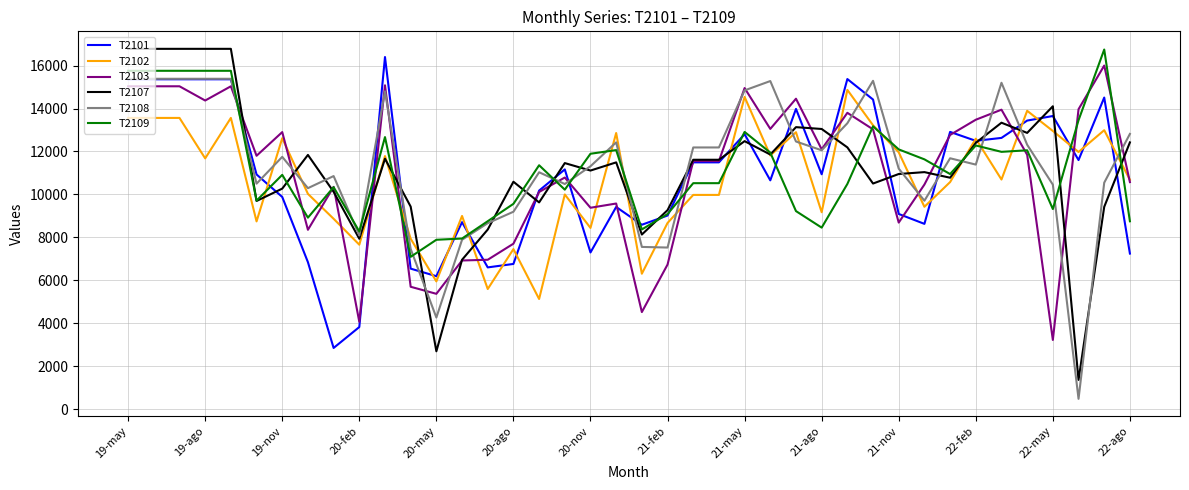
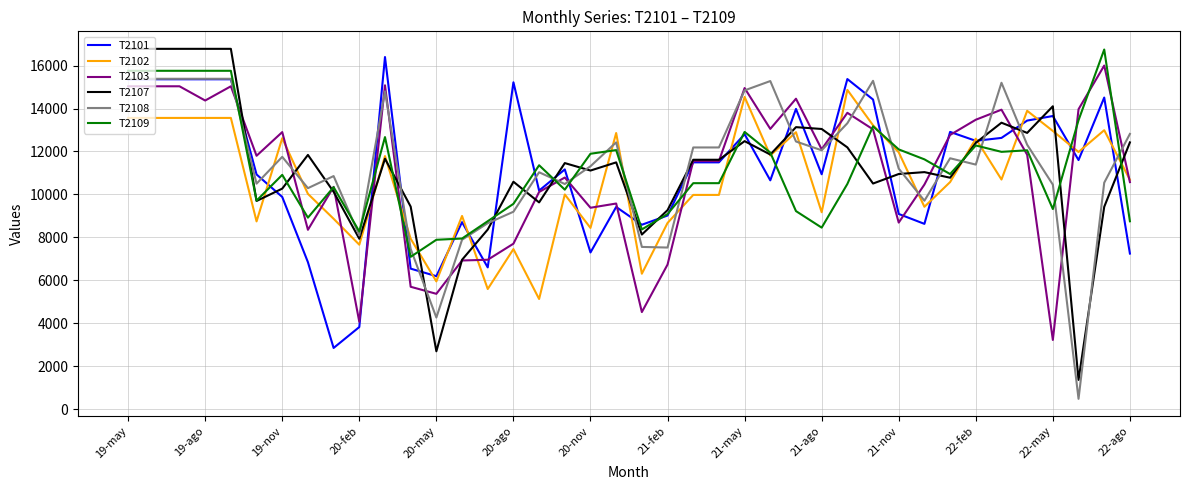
  {
    "T2101": {
      "19-nov": 9900,
      "20-feb": 3800,
      "20-may": 6200,
-     "20-ago": 6800,
+     "20-ago": 15200,
      "20-nov": 7300,
      "21-ago": 10900,
      "21-nov": 9100,
      "22-may": 13700,
      "22-ago": 7200
    },
    "T2102": {
-     "19-ago": 11700,
+     "19-ago": 13600,
      "19-nov": 12600,
      "20-feb": 7700,
      "20-may": 5900,
      "20-ago": 7500,
      "20-nov": 8400,
      "21-feb": 8700,
      "21-may": 14500,
      "21-ago": 9200,
      "21-nov": 12000,
      "22-may": 13000
    },
    "T2103": {
      "19-ago": 14400,
      "19-nov": 12900,
      "20-feb": 4100,
      "20-may": 5400,
      "20-ago": 7700,
      "20-nov": 9400,
      "21-feb": 6700,
      "21-nov": 8700,
      "22-feb": 13500,
      "22-may": 3200
    },
    "T2107": {
      "19-ago": 16800,
      "19-nov": 10300,
      "20-feb": 7900,
      "20-may": 2700,
      "20-ago": 10600,
      "20-nov": 11100,
      "21-feb": 9300,
      "21-may": 12500,
      "21-ago": 13000,
      "21-nov": 11000,
      "22-may": 14100,
      "22-ago": 12400
    },
    "T2108": {
      "19-nov": 11800,
      "20-feb": 8100,
      "20-may": 4300,
      "20-ago": 9200,
      "20-nov": 11300,
      "21-feb": 7500,
      "21-nov": 11200,
      "22-feb": 11400,
      "22-may": 10500,
      "22-ago": 12800
    },
    "T2109": {
      "19-ago": 15800,
      "19-nov": 10900,
      "20-feb": 8300,
      "20-may": 7900,
      "20-ago": 9600,
      "20-nov": 11900,
      "21-ago": 8500,
      "21-nov": 12100,
      "22-feb": 12300,
      "22-may": 9300,
      "22-ago": 8700
    }
  }
